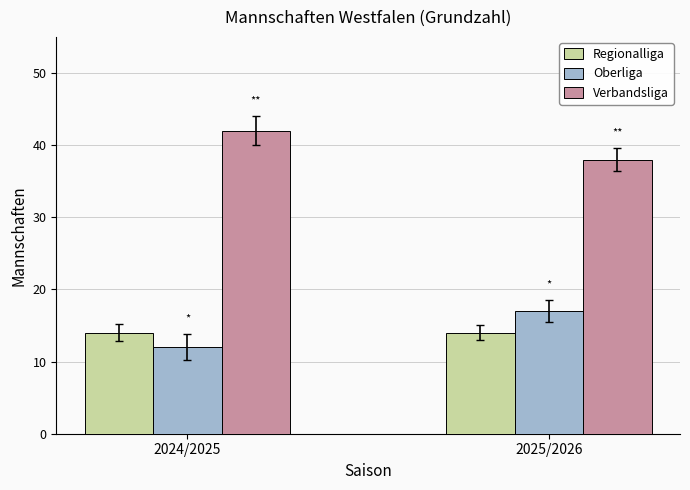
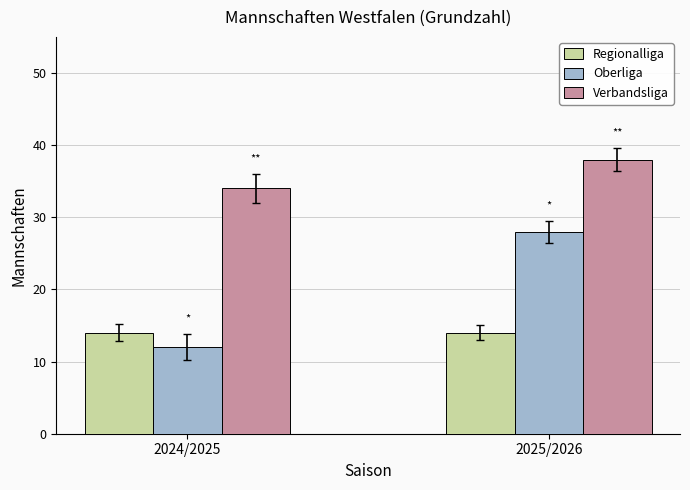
  {
    "Regionalliga": {
      "2024/2025": 14,
      "2025/2026": 14
    },
    "Oberliga": {
      "2024/2025": 12,
-     "2025/2026": 17
+     "2025/2026": 28
    },
    "Verbandsliga": {
-     "2024/2025": 42,
+     "2024/2025": 34,
      "2025/2026": 38
    }
  }
